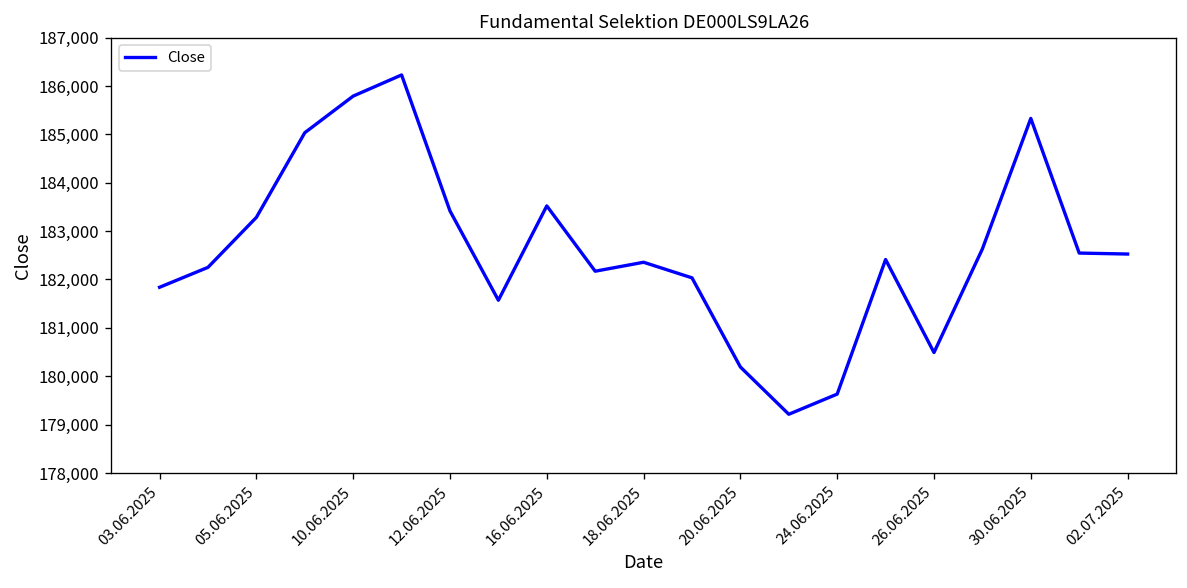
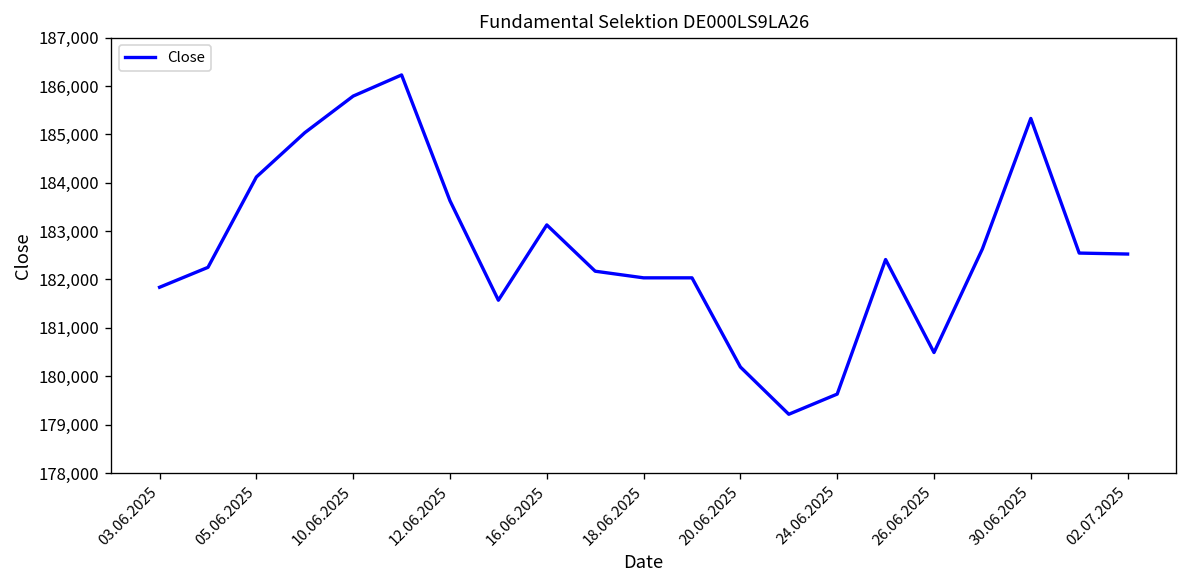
  {
    "03.06.2025": "181,800",
-   "05.06.2025": "183,300",
+   "05.06.2025": "184,100",
    "10.06.2025": "185,800",
-   "12.06.2025": "183,400",
-   "16.06.2025": "183,500",
-   "18.06.2025": "182,400",
+   "12.06.2025": "183,600",
+   "16.06.2025": "183,100",
+   "18.06.2025": "182,000",
    "20.06.2025": "180,200",
    "24.06.2025": "179,600",
    "26.06.2025": "180,500",
    "30.06.2025": "185,300",
    "02.07.2025": "182,500"
  }
